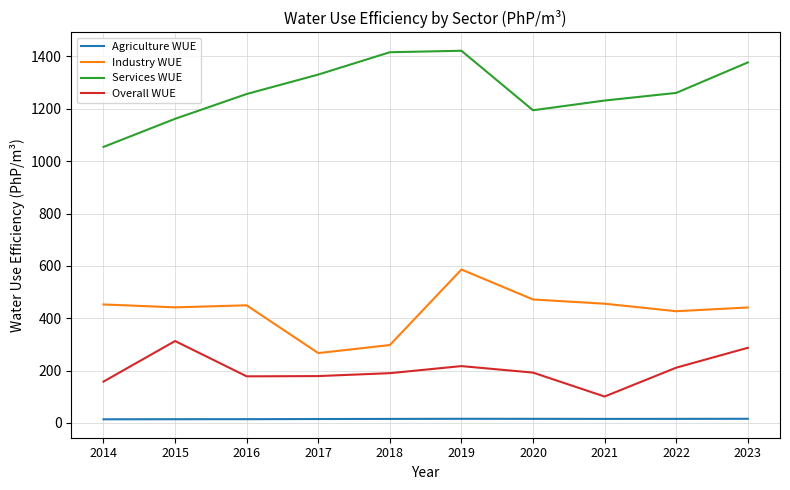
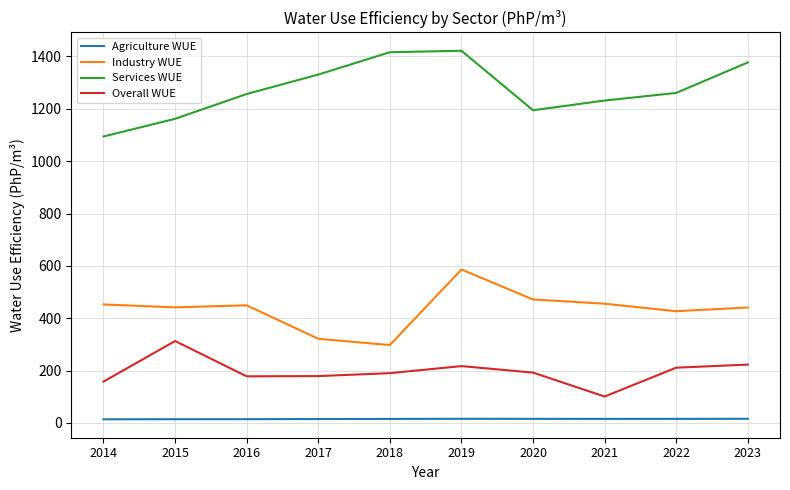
  {
    "Agriculture WUE": {
      "2014": 10,
      "2015": 10,
      "2016": 10,
      "2017": 10,
      "2018": 20,
      "2019": 20,
      "2020": 20,
      "2021": 20,
      "2022": 20,
      "2023": 20
    },
    "Industry WUE": {
      "2014": 450,
      "2015": 440,
      "2016": 450,
-     "2017": 270,
+     "2017": 320,
      "2018": 300,
      "2019": 590,
      "2020": 470,
      "2021": 460,
      "2022": 430,
      "2023": 440
    },
    "Services WUE": {
-     "2014": 1050,
+     "2014": 1090,
      "2015": 1160,
      "2016": 1260,
      "2017": 1330,
      "2018": 1420,
      "2019": 1420,
      "2020": 1190,
      "2021": 1230,
      "2022": 1260,
      "2023": 1380
    },
    "Overall WUE": {
      "2014": 160,
      "2015": 310,
      "2016": 180,
      "2017": 180,
      "2018": 190,
      "2019": 220,
      "2020": 190,
      "2021": 100,
      "2022": 210,
-     "2023": 290
+     "2023": 220
    }
  }
